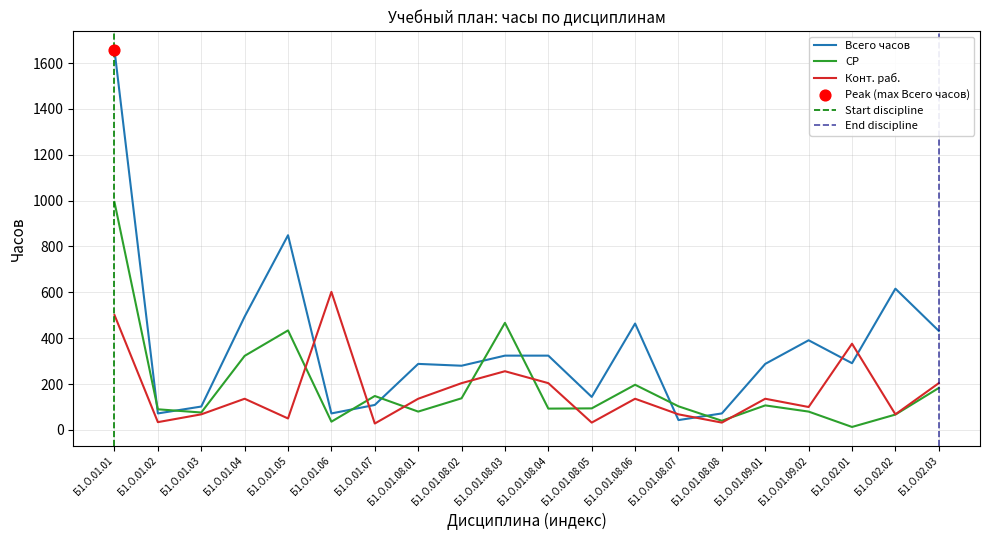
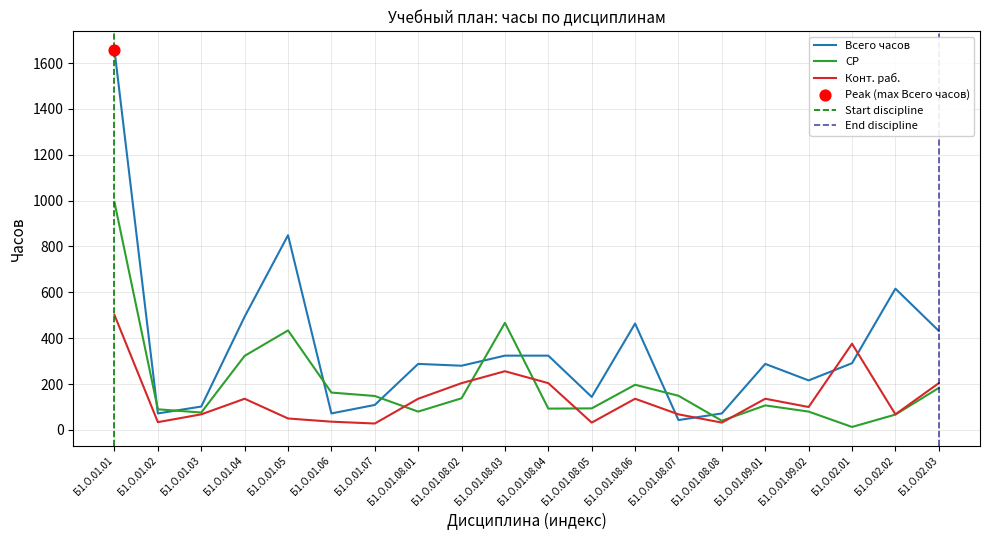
  {
    "Всего часов": {
      "Б1.О.01.02": 70,
      "Б1.О.01.03": 100,
      "Б1.О.01.04": 490,
      "Б1.О.01.05": 850,
      "Б1.О.01.06": 70,
      "Б1.О.01.07": 110,
      "Б1.О.01.08.01": 290,
      "Б1.О.01.08.02": 280,
      "Б1.О.01.08.03": 320,
      "Б1.О.01.08.04": 320,
      "Б1.О.01.08.05": 140,
      "Б1.О.01.08.06": 460,
      "Б1.О.01.08.07": 40,
      "Б1.О.01.08.08": 70,
      "Б1.О.01.09.01": 290,
-     "Б1.О.01.09.02": 390,
+     "Б1.О.01.09.02": 220,
      "Б1.О.02.01": 290,
      "Б1.О.02.02": 620,
      "Б1.О.02.03": 430
    },
    "СР": {
      "Б1.О.01.01": 990,
      "Б1.О.01.02": 90,
      "Б1.О.01.04": 320,
      "Б1.О.01.05": 430,
-     "Б1.О.01.06": 40,
+     "Б1.О.01.06": 160,
      "Б1.О.01.07": 150,
      "Б1.О.01.08.01": 80,
      "Б1.О.01.08.02": 140,
      "Б1.О.01.08.03": 470,
      "Б1.О.01.08.04": 90,
      "Б1.О.01.08.05": 90,
      "Б1.О.01.08.06": 200,
-     "Б1.О.01.08.07": 100,
+     "Б1.О.01.08.07": 150,
      "Б1.О.01.09.01": 110,
      "Б1.О.01.09.02": 80,
      "Б1.О.02.01": 10,
      "Б1.О.02.03": 180
    },
    "Конт. раб.": {
      "Б1.О.01.01": 500,
      "Б1.О.01.02": 30,
      "Б1.О.01.04": 140,
      "Б1.О.01.05": 50,
-     "Б1.О.01.06": 600,
+     "Б1.О.01.06": 40,
      "Б1.О.01.07": 30,
      "Б1.О.01.08.01": 140,
      "Б1.О.01.08.02": 200,
      "Б1.О.01.08.03": 260,
      "Б1.О.01.08.04": 200,
      "Б1.О.01.08.05": 30,
      "Б1.О.01.08.06": 140,
      "Б1.О.01.08.07": 70,
      "Б1.О.01.09.01": 140,
      "Б1.О.01.09.02": 100,
      "Б1.О.02.01": 380,
      "Б1.О.02.03": 200
    }
  }
